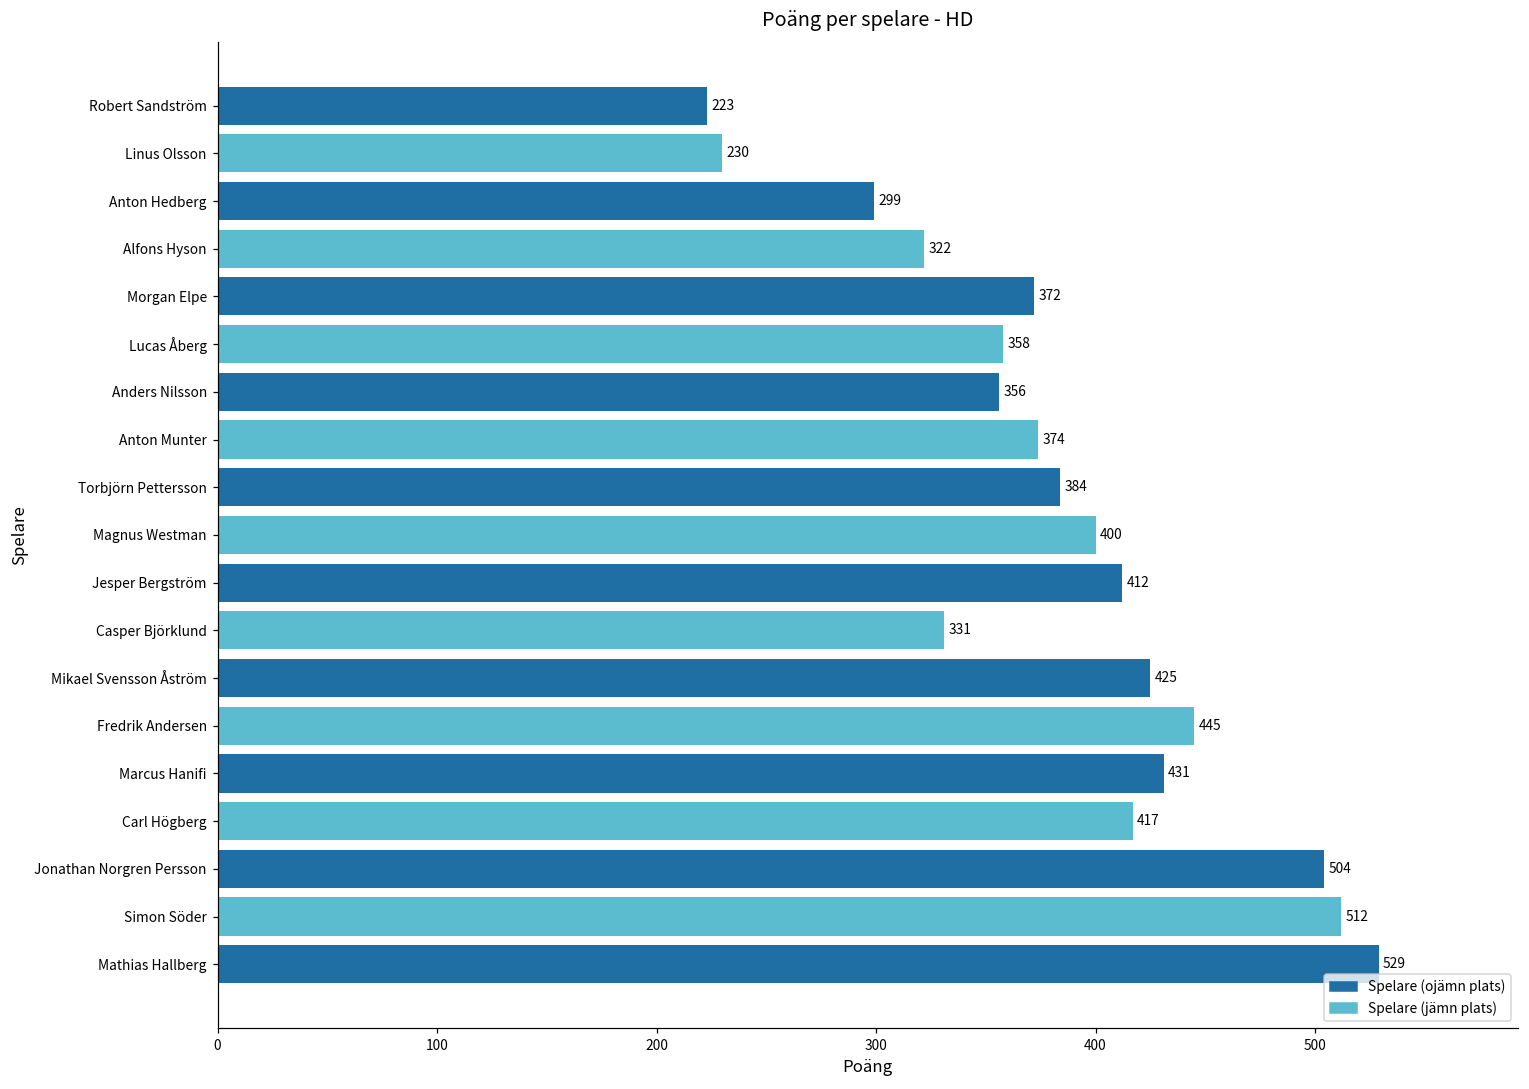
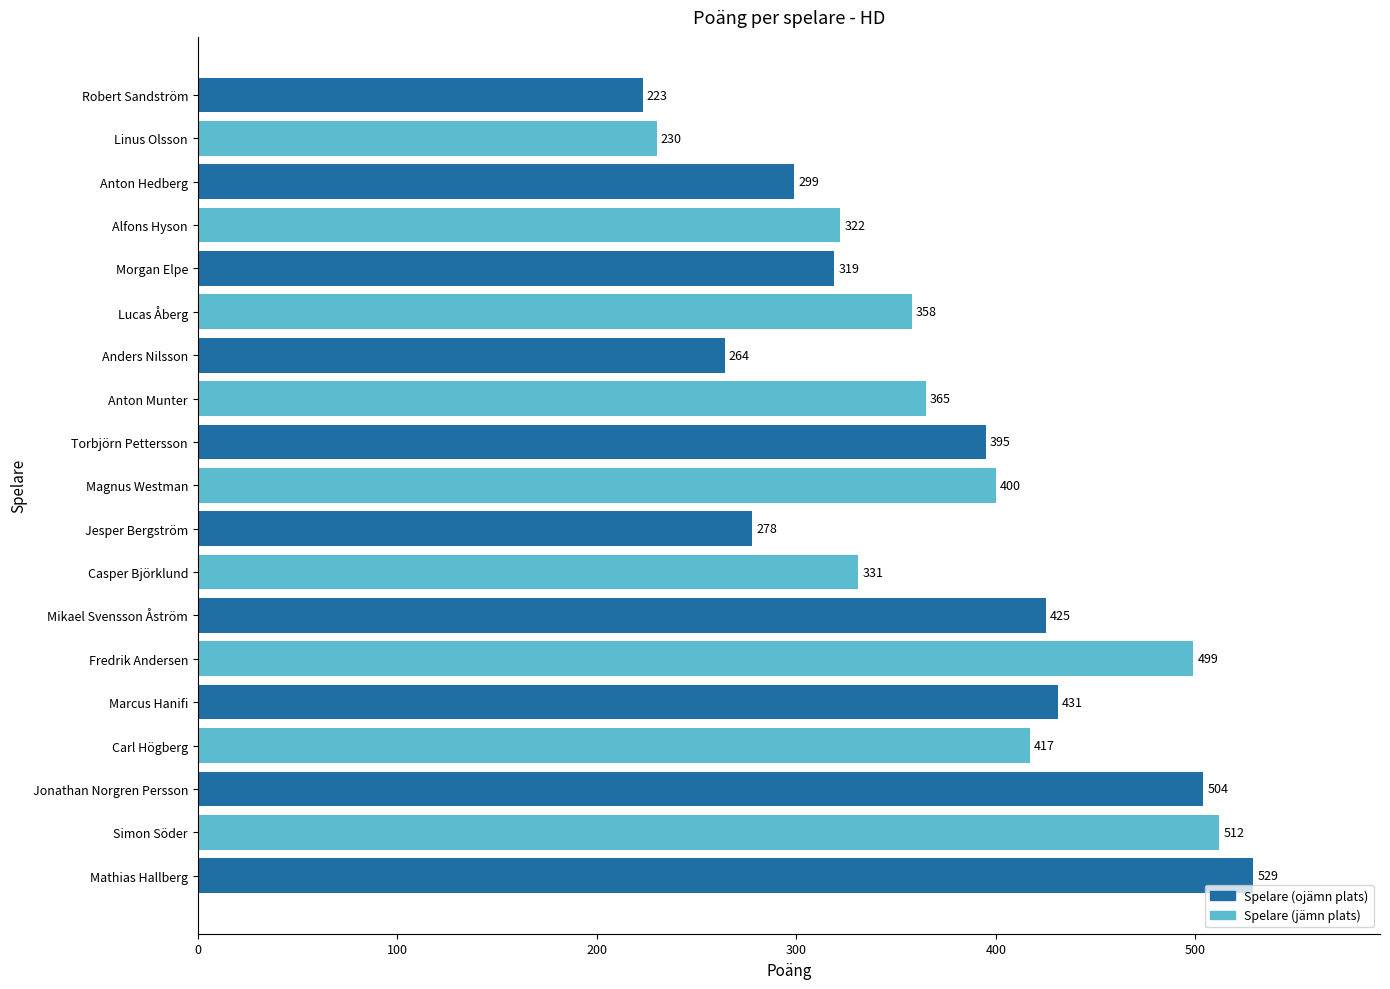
  {
    "Robert Sandström": 223,
    "Linus Olsson": 230,
    "Anton Hedberg": 299,
    "Alfons Hyson": 322,
-   "Morgan Elpe": 372,
+   "Morgan Elpe": 319,
    "Lucas Åberg": 358,
-   "Anders Nilsson": 356,
-   "Anton Munter": 374,
-   "Torbjörn Pettersson": 384,
+   "Anders Nilsson": 264,
+   "Anton Munter": 365,
+   "Torbjörn Pettersson": 395,
    "Magnus Westman": 400,
-   "Jesper Bergström": 412,
+   "Jesper Bergström": 278,
    "Casper Björklund": 331,
    "Mikael Svensson Åström": 425,
-   "Fredrik Andersen": 445,
+   "Fredrik Andersen": 499,
    "Marcus Hanifi": 431,
    "Carl Högberg": 417,
    "Jonathan Norgren Persson": 504,
    "Simon Söder": 512,
    "Mathias Hallberg": 529
  }
